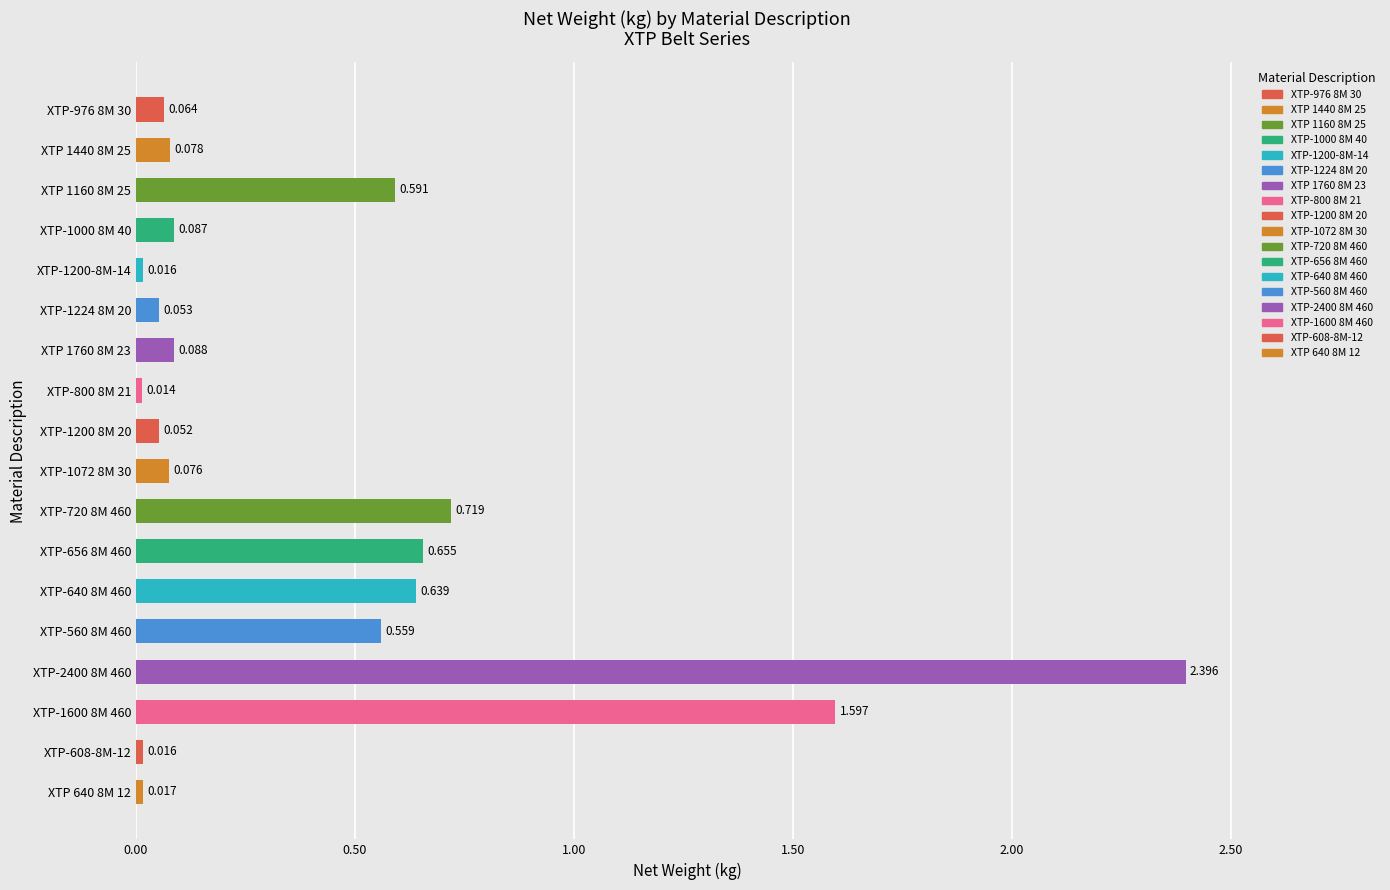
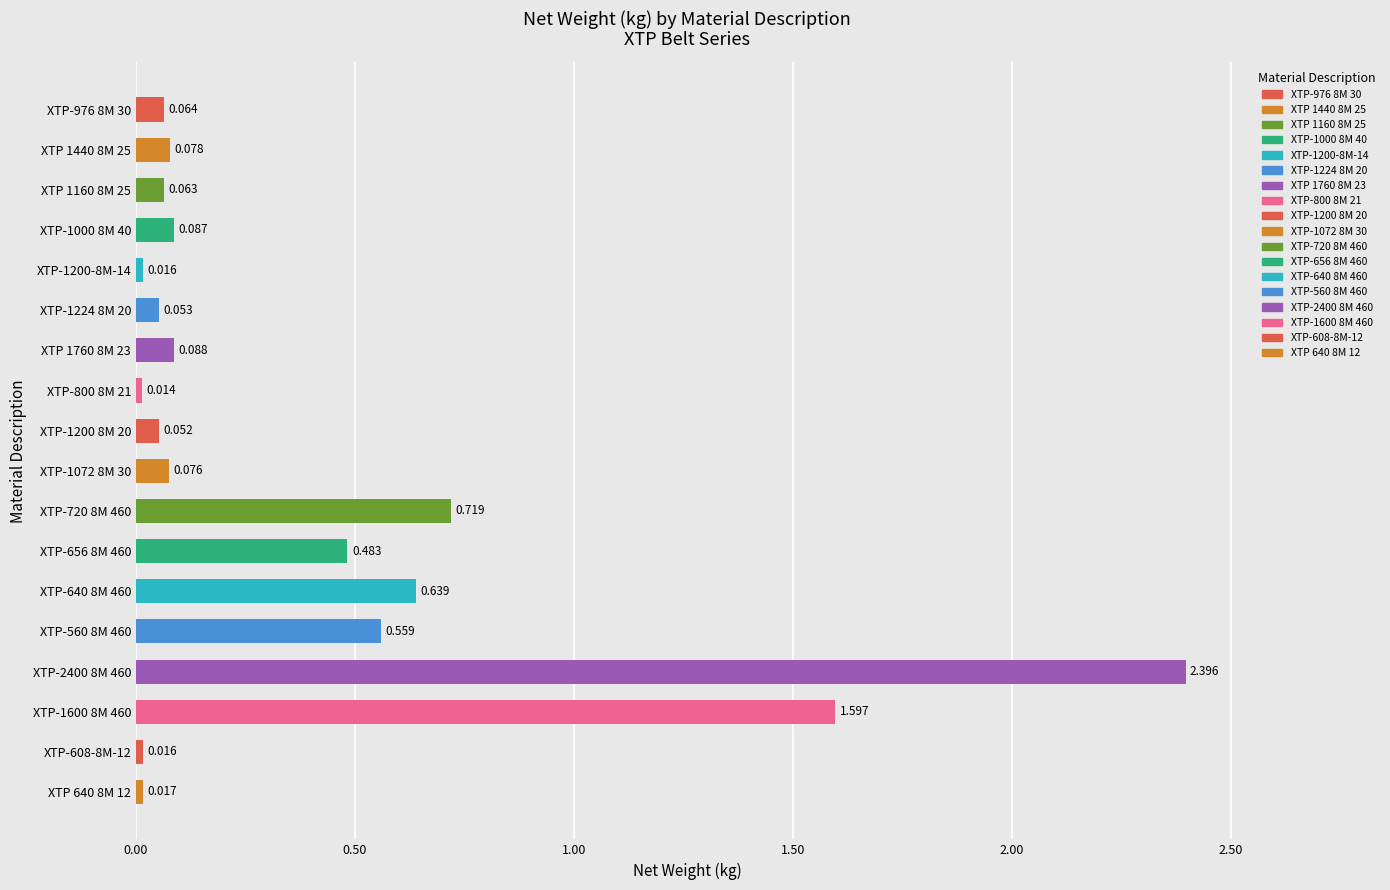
  {
    "XTP-976 8M 30": 0.064,
    "XTP 1440 8M 25": 0.078,
-   "XTP 1160 8M 25": 0.591,
+   "XTP 1160 8M 25": 0.063,
    "XTP-1000 8M 40": 0.087,
    "XTP-1200-8M-14": 0.016,
    "XTP-1224 8M 20": 0.053,
    "XTP 1760 8M 23": 0.088,
    "XTP-800 8M 21": 0.014,
    "XTP-1200 8M 20": 0.052,
    "XTP-1072 8M 30": 0.076,
    "XTP-720 8M 460": 0.719,
-   "XTP-656 8M 460": 0.655,
+   "XTP-656 8M 460": 0.483,
    "XTP-640 8M 460": 0.639,
    "XTP-560 8M 460": 0.559,
    "XTP-2400 8M 460": 2.396,
    "XTP-1600 8M 460": 1.597,
    "XTP-608-8M-12": 0.016,
    "XTP 640 8M 12": 0.017
  }
